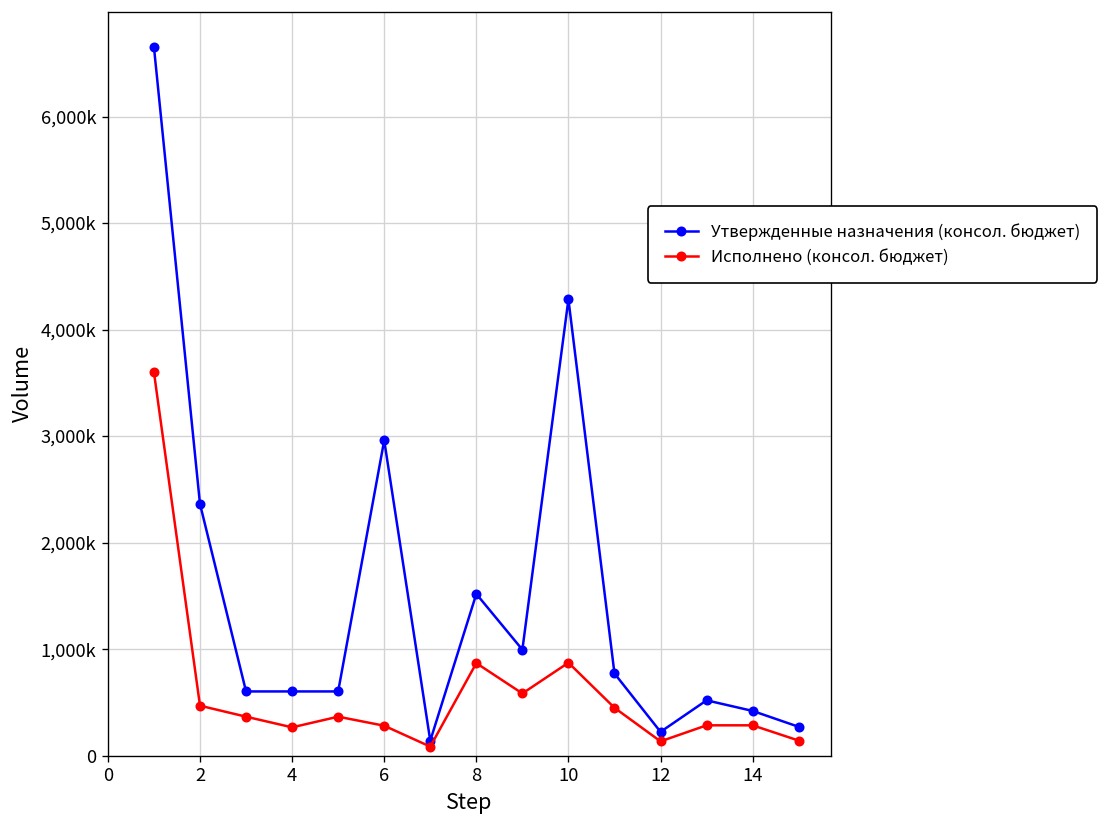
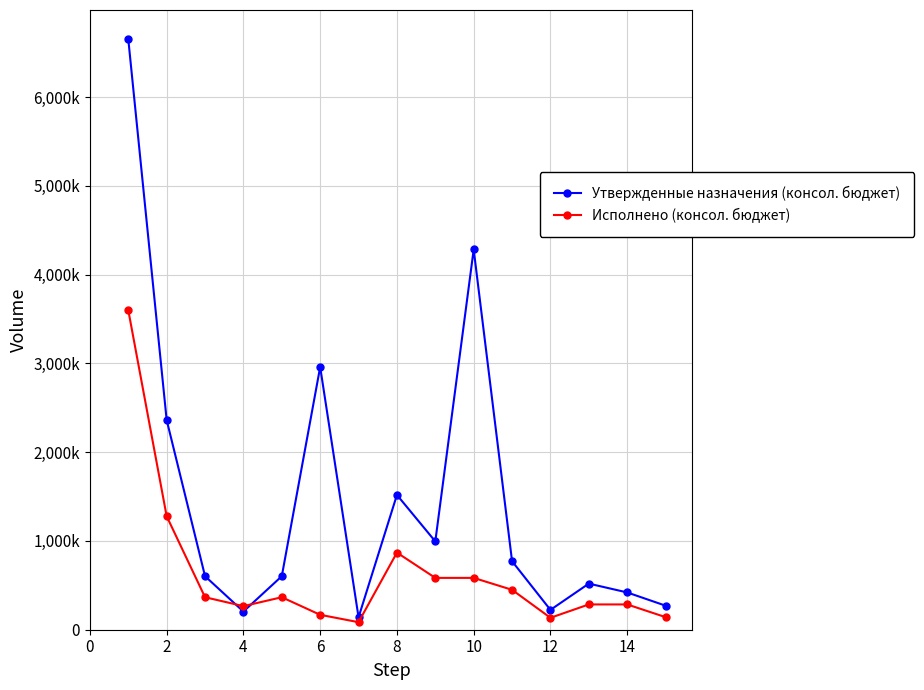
  {
    "Утвержденные назначения (консол. бюджет)": {
      "2": "2,400,000",
-     "4": "600,000",
+     "4": "200,000",
      "6": "3,000,000",
      "8": "1,500,000",
      "10": "4,300,000",
      "12": "200,000",
      "14": "400,000"
    },
    "Исполнено (консол. бюджет)": {
-     "2": "500,000",
+     "2": "1,300,000",
      "4": "300,000",
-     "6": "300,000",
+     "6": "200,000",
      "8": "900,000",
-     "10": "900,000",
+     "10": "600,000",
      "12": "100,000",
      "14": "300,000"
    }
  }
